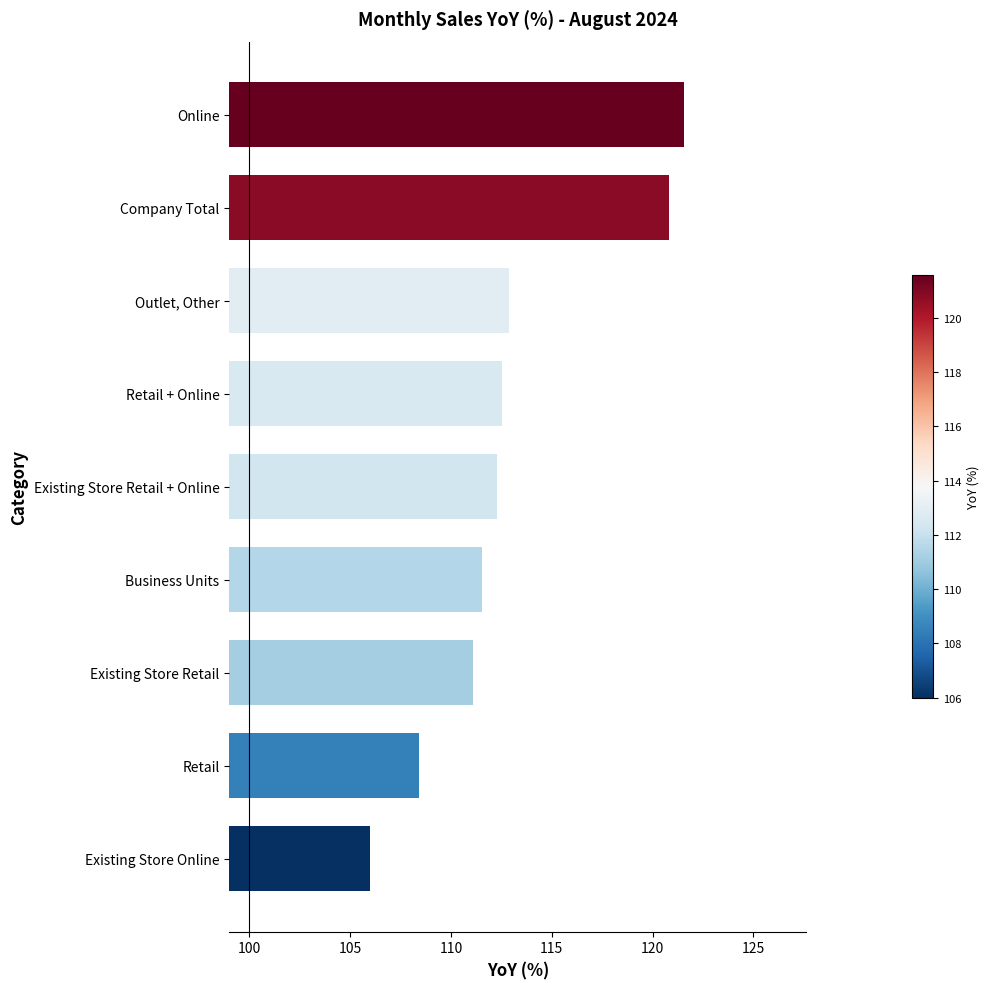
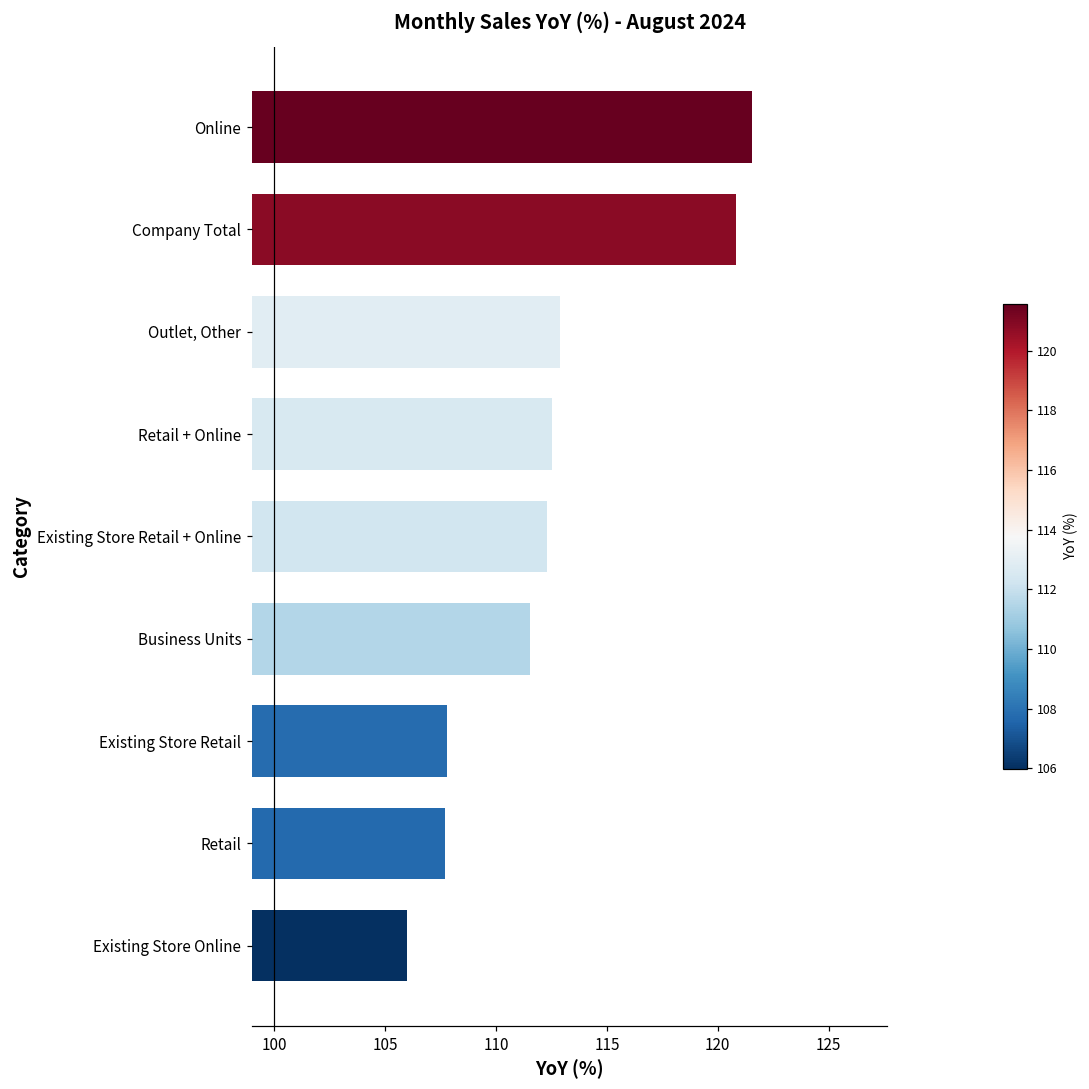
  {
    "Online": 121.6,
    "Company Total": 120.8,
    "Outlet, Other": 112.9,
    "Retail + Online": 112.5,
    "Existing Store Retail + Online": 112.3,
    "Business Units": 111.5,
-   "Existing Store Retail": 111.1,
-   "Retail": 108.4,
+   "Existing Store Retail": 107.8,
+   "Retail": 107.7,
    "Existing Store Online": 106.0
  }
